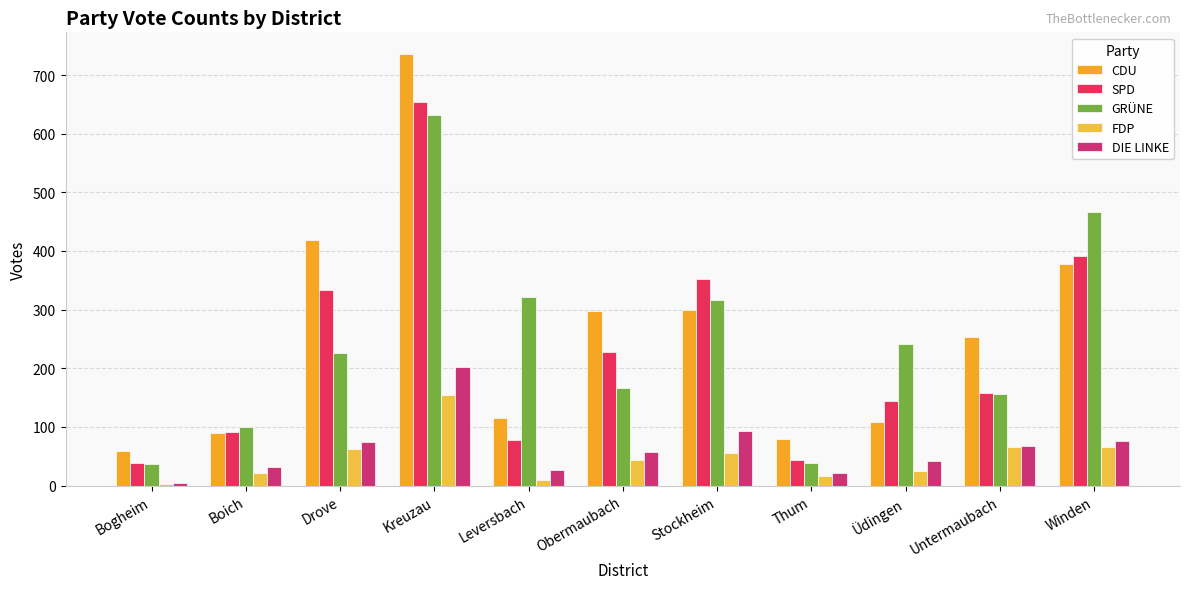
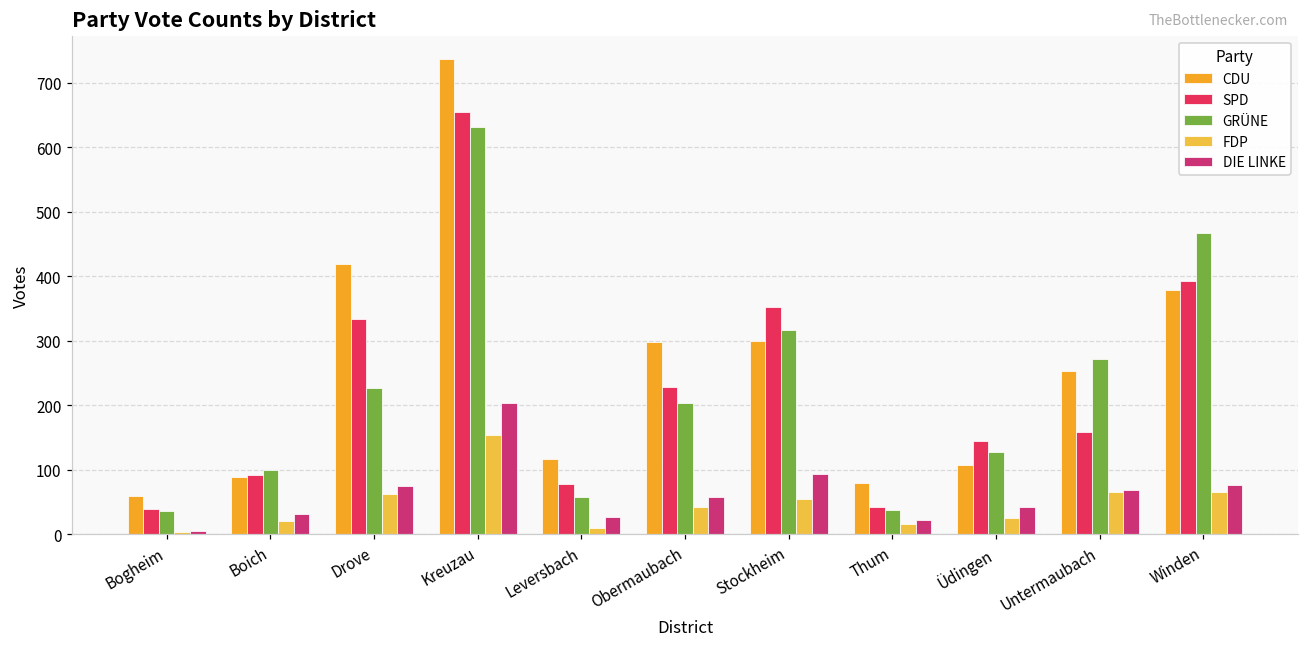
  {
    "GRÜNE": {
      "Bogheim": 40,
      "Boich": 100,
      "Drove": 230,
      "Kreuzau": 630,
-     "Leversbach": 320,
-     "Obermaubach": 170,
+     "Leversbach": 60,
+     "Obermaubach": 200,
      "Stockheim": 320,
      "Thum": 40,
-     "Üdingen": 240,
-     "Untermaubach": 160,
+     "Üdingen": 130,
+     "Untermaubach": 270,
      "Winden": 470
    }
  }
